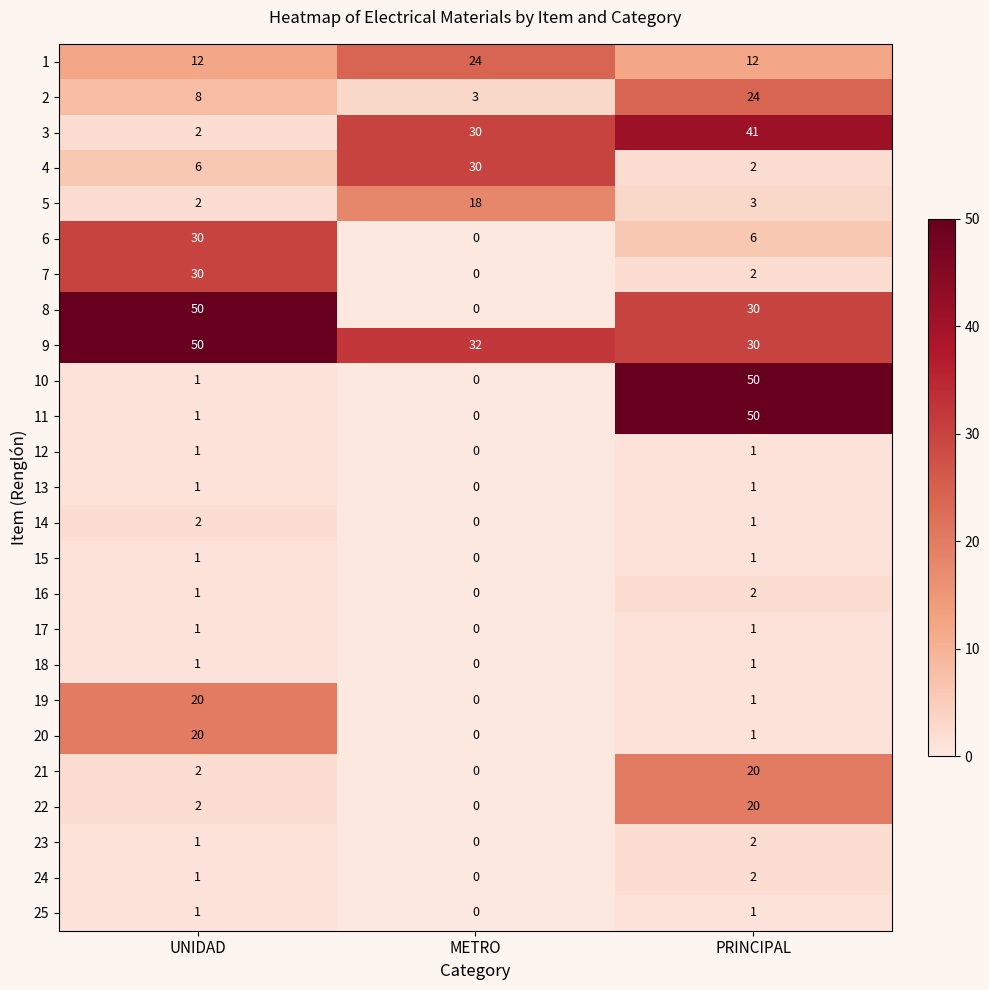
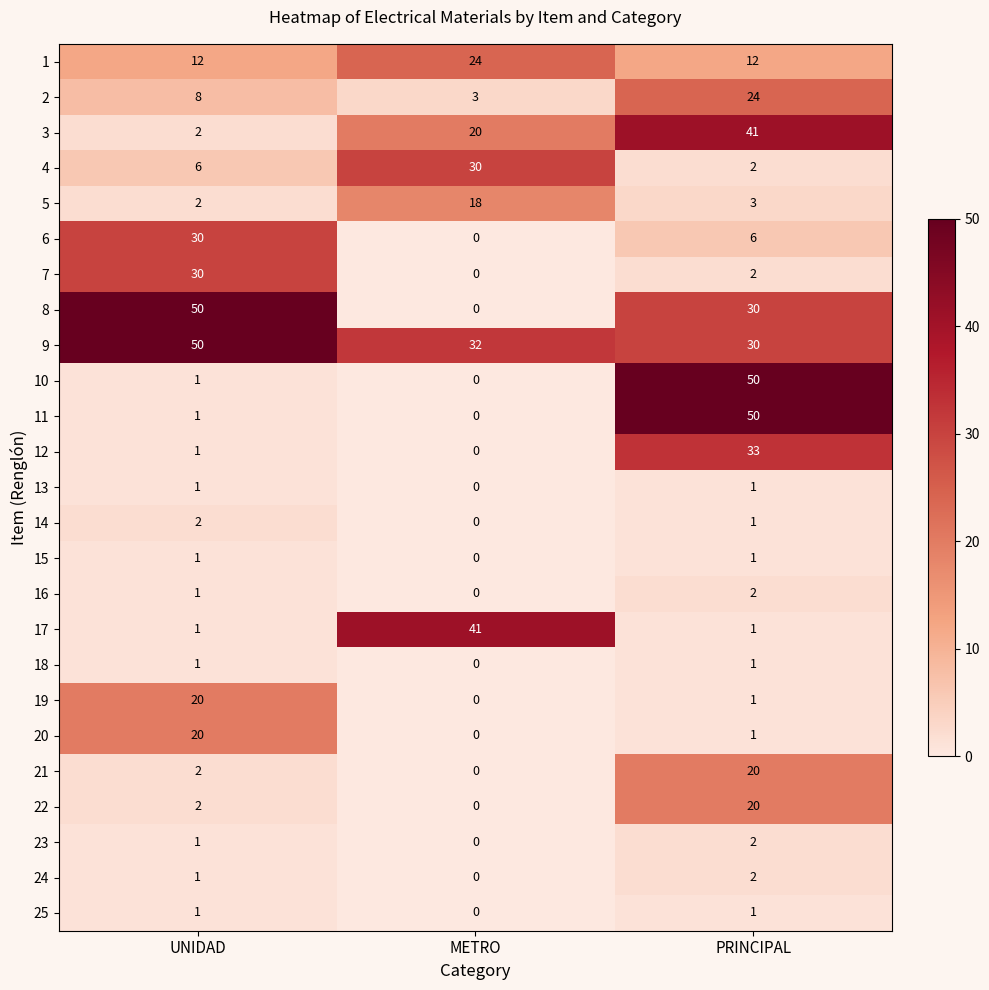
  {
    "1": {
      "UNIDAD": 12,
      "METRO": 24,
      "PRINCIPAL": 12
    },
    "2": {
      "UNIDAD": 8,
      "METRO": 3,
      "PRINCIPAL": 24
    },
    "3": {
      "UNIDAD": 2,
-     "METRO": 30,
+     "METRO": 20,
      "PRINCIPAL": 41
    },
    "4": {
      "UNIDAD": 6,
      "METRO": 30,
      "PRINCIPAL": 2
    },
    "5": {
      "UNIDAD": 2,
      "METRO": 18,
      "PRINCIPAL": 3
    },
    "6": {
      "UNIDAD": 30,
      "METRO": 0,
      "PRINCIPAL": 6
    },
    "7": {
      "UNIDAD": 30,
      "METRO": 0,
      "PRINCIPAL": 2
    },
    "8": {
      "UNIDAD": 50,
      "METRO": 0,
      "PRINCIPAL": 30
    },
    "9": {
      "UNIDAD": 50,
      "METRO": 32,
      "PRINCIPAL": 30
    },
    "10": {
      "UNIDAD": 1,
      "METRO": 0,
      "PRINCIPAL": 50
    },
    "11": {
      "UNIDAD": 1,
      "METRO": 0,
      "PRINCIPAL": 50
    },
    "12": {
      "UNIDAD": 1,
      "METRO": 0,
-     "PRINCIPAL": 1
+     "PRINCIPAL": 33
    },
    "13": {
      "UNIDAD": 1,
      "METRO": 0,
      "PRINCIPAL": 1
    },
    "14": {
      "UNIDAD": 2,
      "METRO": 0,
      "PRINCIPAL": 1
    },
    "15": {
      "UNIDAD": 1,
      "METRO": 0,
      "PRINCIPAL": 1
    },
    "16": {
      "UNIDAD": 1,
      "METRO": 0,
      "PRINCIPAL": 2
    },
    "17": {
      "UNIDAD": 1,
-     "METRO": 0,
+     "METRO": 41,
      "PRINCIPAL": 1
    },
    "18": {
      "UNIDAD": 1,
      "METRO": 0,
      "PRINCIPAL": 1
    },
    "19": {
      "UNIDAD": 20,
      "METRO": 0,
      "PRINCIPAL": 1
    },
    "20": {
      "UNIDAD": 20,
      "METRO": 0,
      "PRINCIPAL": 1
    },
    "21": {
      "UNIDAD": 2,
      "METRO": 0,
      "PRINCIPAL": 20
    },
    "22": {
      "UNIDAD": 2,
      "METRO": 0,
      "PRINCIPAL": 20
    },
    "23": {
      "UNIDAD": 1,
      "METRO": 0,
      "PRINCIPAL": 2
    },
    "24": {
      "UNIDAD": 1,
      "METRO": 0,
      "PRINCIPAL": 2
    },
    "25": {
      "UNIDAD": 1,
      "METRO": 0,
      "PRINCIPAL": 1
    }
  }
